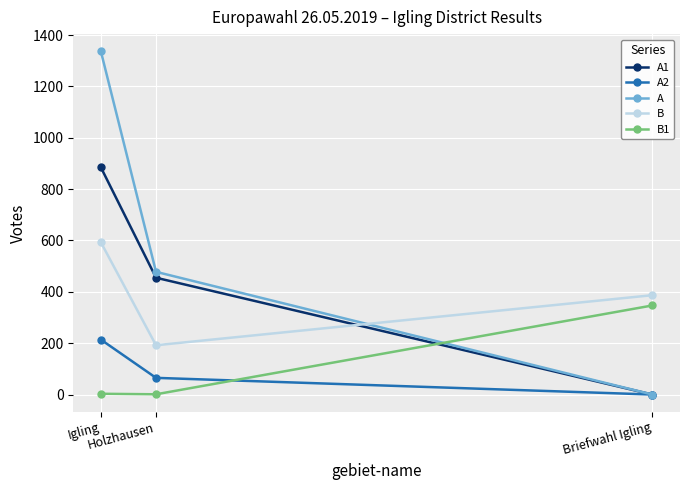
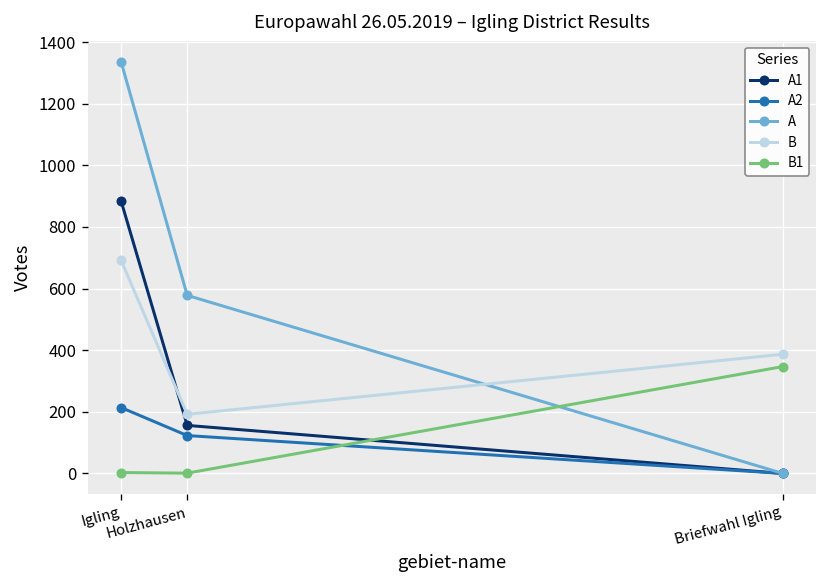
  {
    "A1": {
      "Igling": 890,
-     "Holzhausen": 460
+     "Holzhausen": 160
    },
    "A2": {
      "Igling": 210,
-     "Holzhausen": 70
+     "Holzhausen": 120
    },
    "A": {
      "Igling": 1340,
-     "Holzhausen": 480
+     "Holzhausen": 580
    },
    "B": {
-     "Igling": 590,
+     "Igling": 690,
      "Holzhausen": 190,
      "Briefwahl Igling": 390
    },
    "B1": {
      "Igling": 0,
      "Holzhausen": 0,
      "Briefwahl Igling": 350
    }
  }
